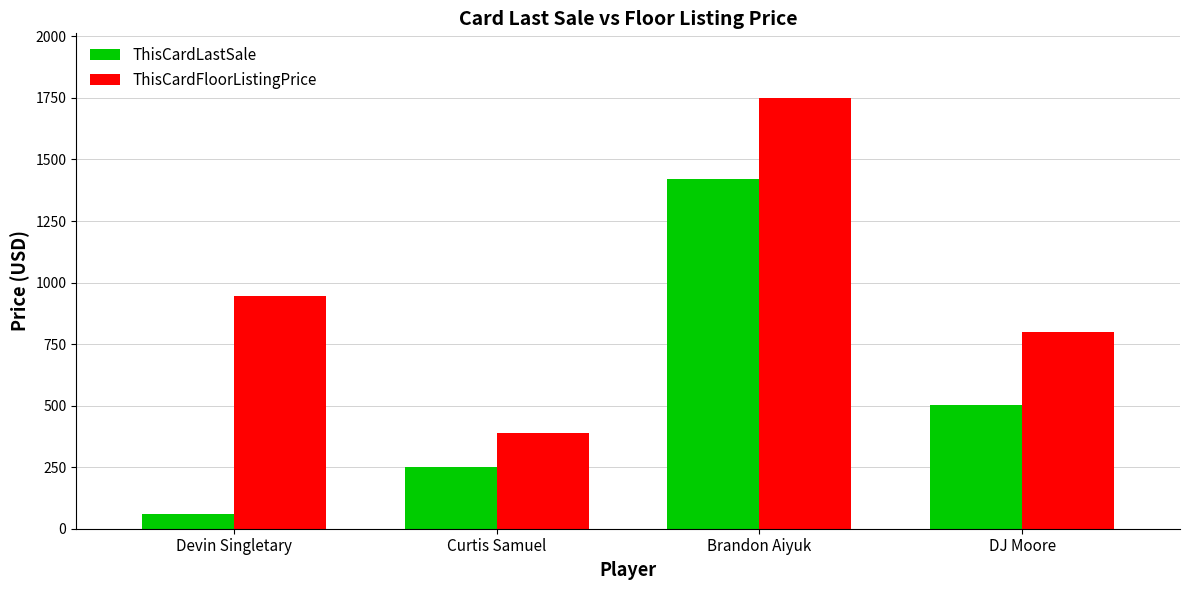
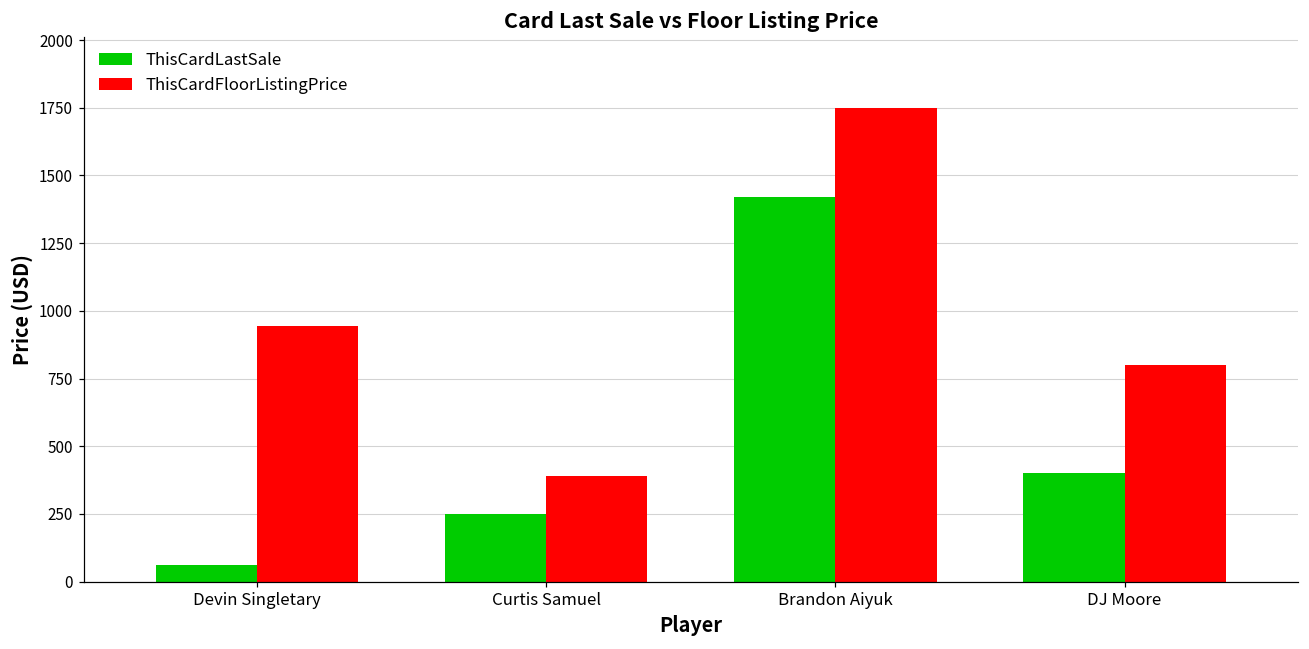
  {
    "ThisCardLastSale": {
      "Devin Singletary": 60,
      "Curtis Samuel": 250,
      "Brandon Aiyuk": 1420,
-     "DJ Moore": 500
+     "DJ Moore": 400
    },
    "ThisCardFloorListingPrice": {
      "Devin Singletary": 940,
      "Curtis Samuel": 390,
      "Brandon Aiyuk": 1750,
      "DJ Moore": 800
    }
  }
